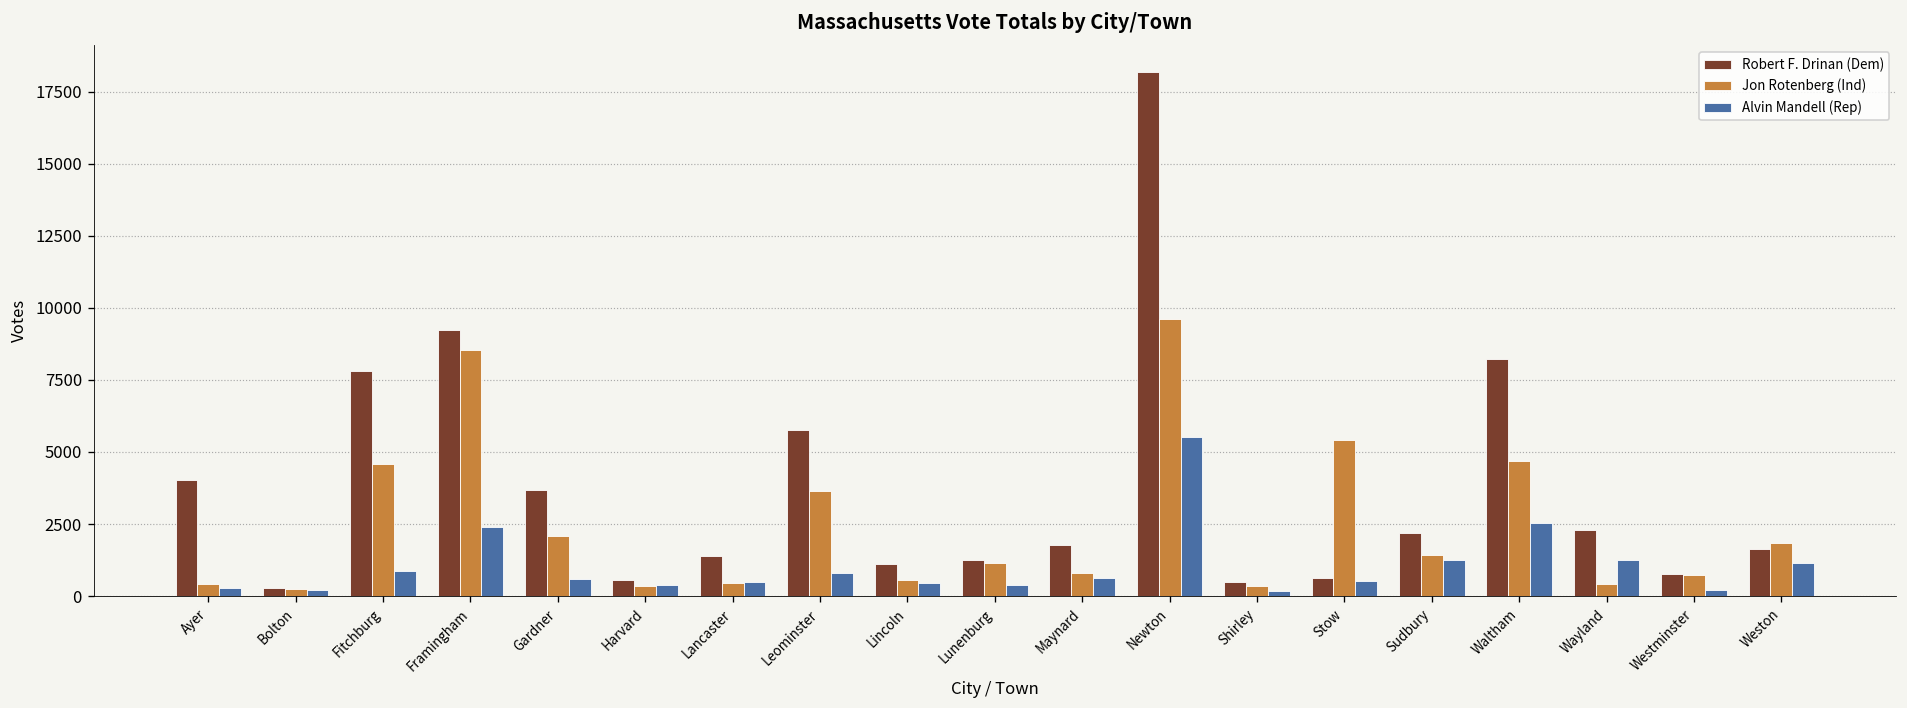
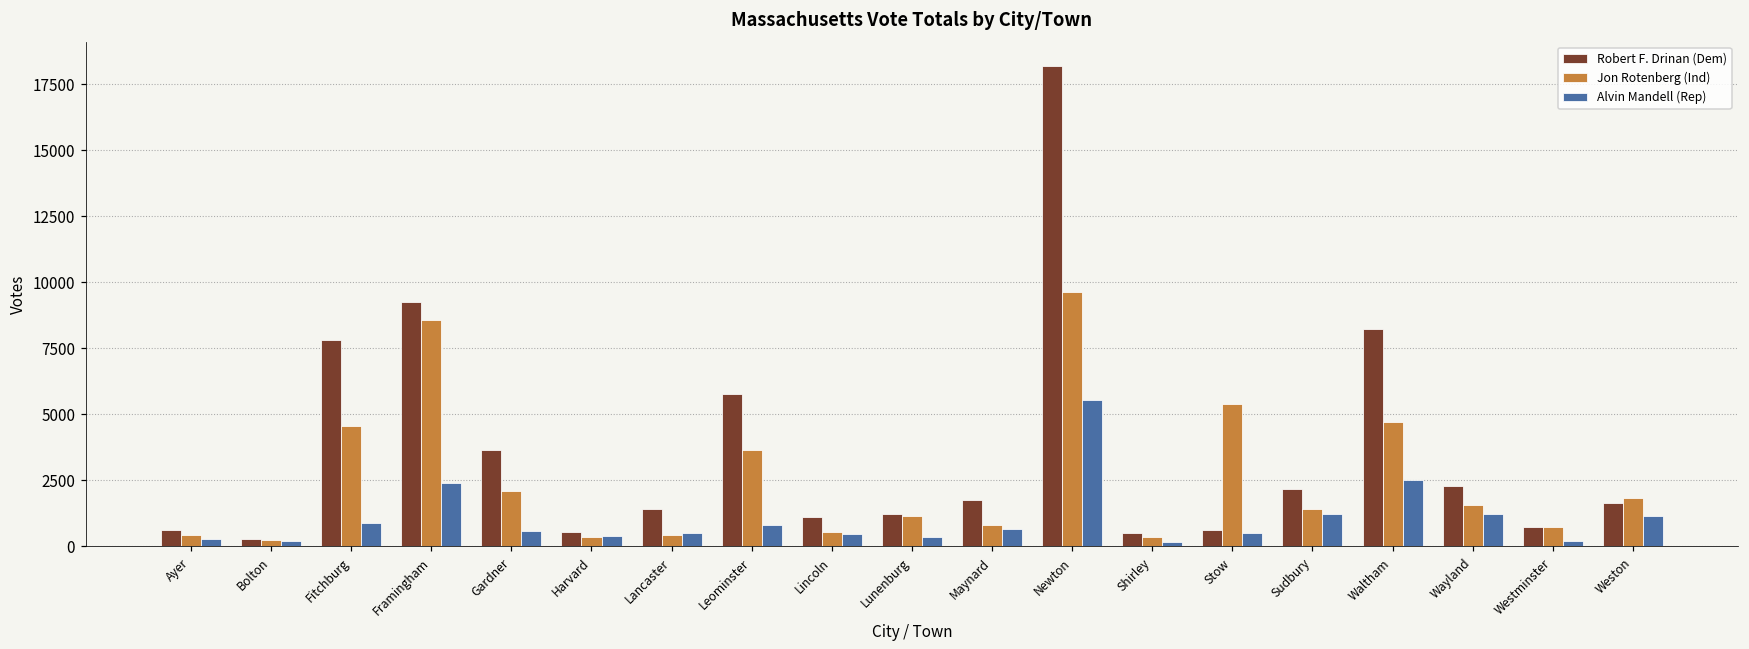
  {
    "Robert F. Drinan (Dem)": {
-     "Ayer": 4000,
+     "Ayer": 600,
      "Bolton": 300,
      "Fitchburg": 7800,
      "Framingham": 9200,
      "Gardner": 3700,
      "Harvard": 500,
      "Lancaster": 1400,
      "Leominster": 5800,
      "Lincoln": 1100,
      "Lunenburg": 1200,
      "Maynard": 1800,
      "Newton": 18200,
      "Shirley": 500,
      "Stow": 600,
      "Sudbury": 2200,
      "Waltham": 8200,
      "Wayland": 2300,
      "Westminster": 800,
      "Weston": 1600
    },
    "Jon Rotenberg (Ind)": {
      "Ayer": 400,
      "Bolton": 200,
      "Fitchburg": 4600,
      "Framingham": 8600,
      "Gardner": 2100,
      "Harvard": 400,
      "Lancaster": 400,
      "Leominster": 3600,
      "Lincoln": 600,
      "Lunenburg": 1100,
      "Maynard": 800,
      "Newton": 9600,
      "Shirley": 300,
      "Stow": 5400,
      "Sudbury": 1400,
      "Waltham": 4700,
-     "Wayland": 400,
+     "Wayland": 1600,
      "Westminster": 700,
      "Weston": 1900
    },
    "Alvin Mandell (Rep)": {
      "Ayer": 300,
      "Bolton": 200,
      "Fitchburg": 900,
      "Framingham": 2400,
      "Gardner": 600,
      "Harvard": 400,
      "Lancaster": 500,
      "Leominster": 800,
      "Lincoln": 500,
      "Lunenburg": 400,
      "Maynard": 600,
      "Newton": 5500,
      "Shirley": 200,
      "Stow": 500,
      "Sudbury": 1200,
      "Waltham": 2500,
      "Wayland": 1200,
      "Westminster": 200,
      "Weston": 1200
    }
  }
